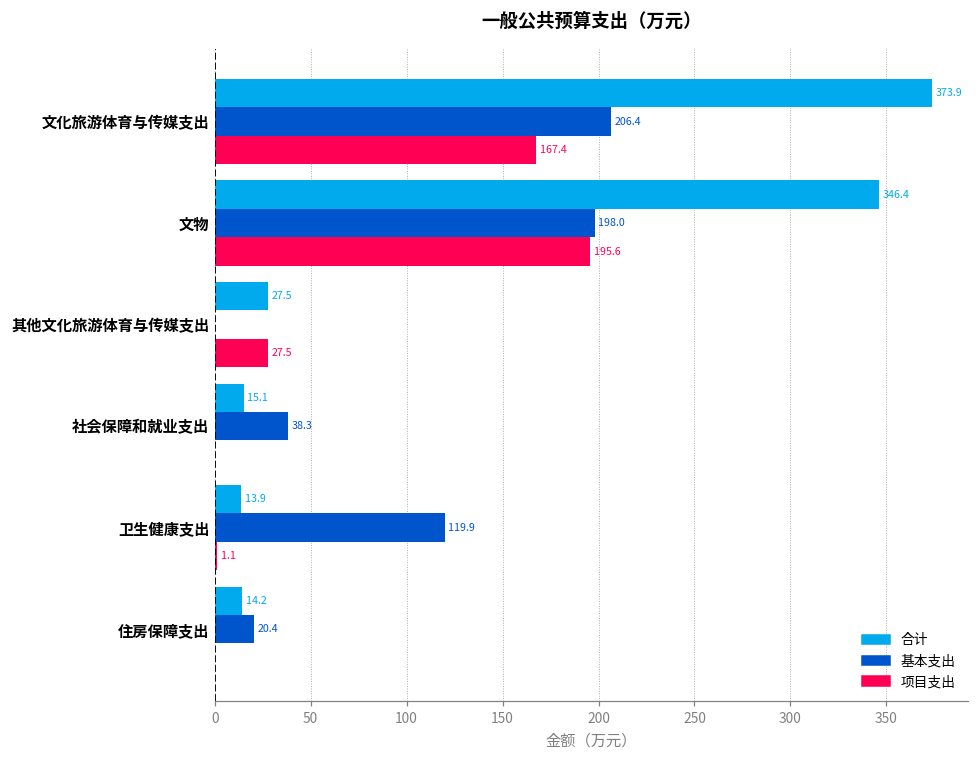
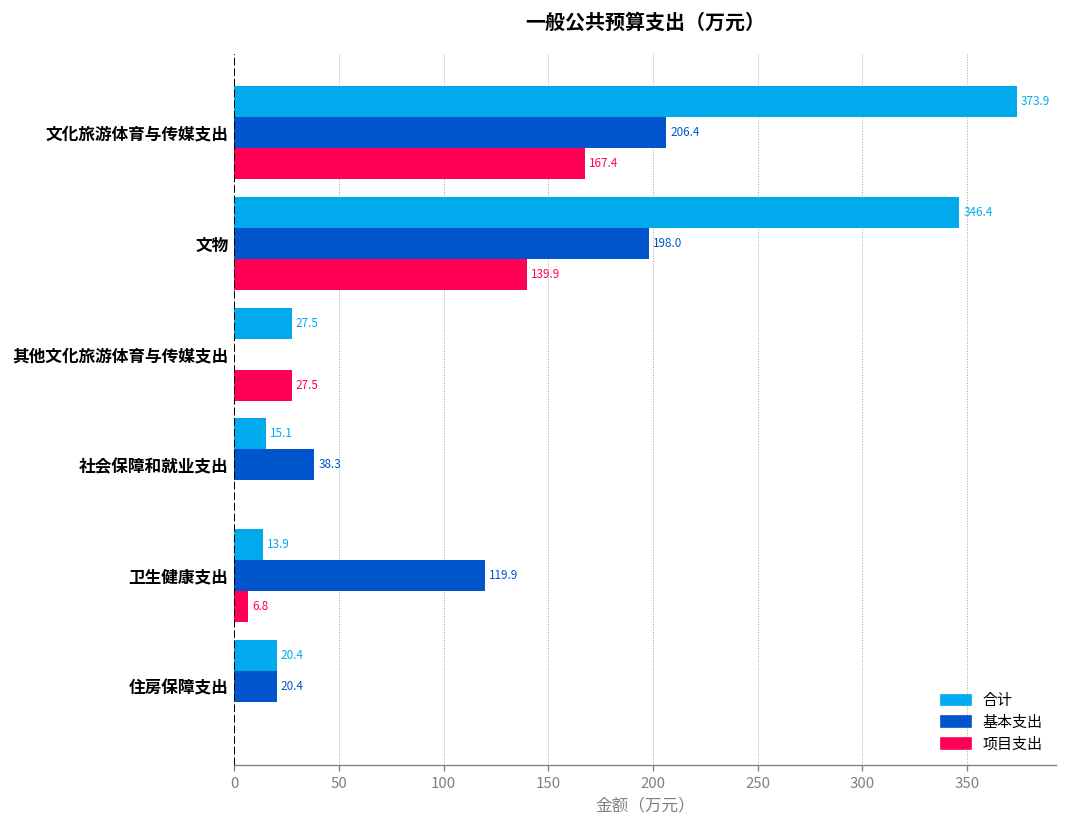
  {
    "合计": {
      "文化旅游体育与传媒支出": 373.9,
      "文物": 346.4,
      "其他文化旅游体育与传媒支出": 27.5,
      "社会保障和就业支出": 15.1,
      "卫生健康支出": 13.9,
-     "住房保障支出": 14.2
+     "住房保障支出": 20.4
    },
    "基本支出": {
      "文化旅游体育与传媒支出": 206.4,
      "文物": 198.0,
      "社会保障和就业支出": 38.3,
      "卫生健康支出": 119.9,
      "住房保障支出": 20.4
    },
    "项目支出": {
      "文化旅游体育与传媒支出": 167.4,
-     "文物": 195.6,
+     "文物": 139.9,
      "其他文化旅游体育与传媒支出": 27.5,
-     "卫生健康支出": 1.1
+     "卫生健康支出": 6.8
    }
  }
